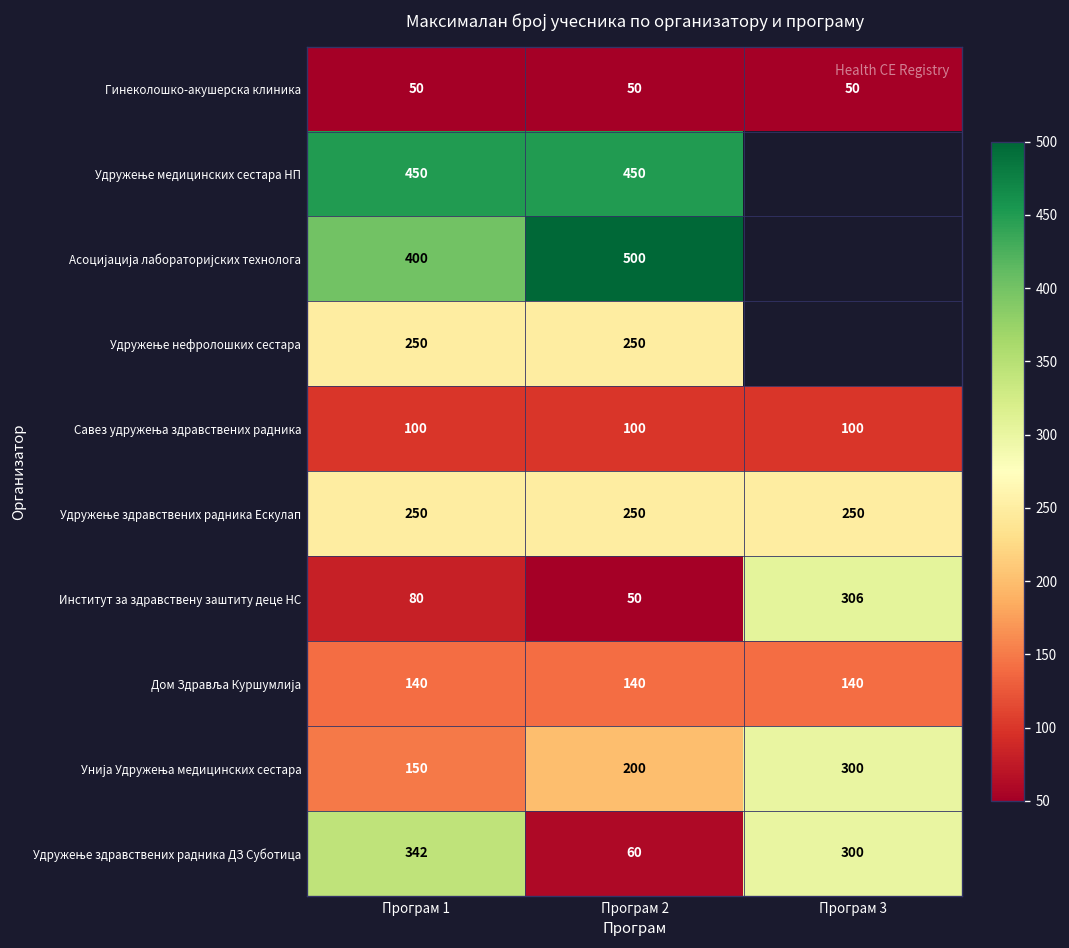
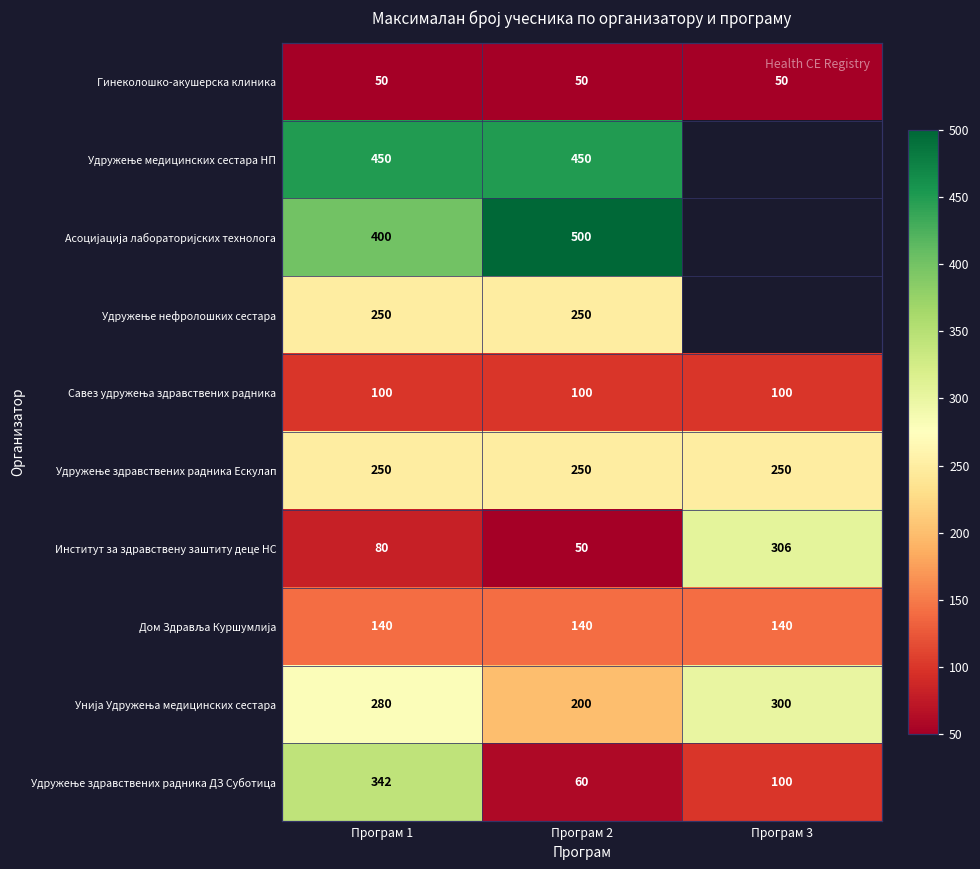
  {
    "Гинеколошко-акушерска клиника": {
      "Програм 1": 50,
      "Програм 2": 50
    },
    "Удружење медицинских сестара НП": {
      "Програм 1": 450,
      "Програм 2": 450
    },
    "Асоцијација лабораторијских технолога": {
      "Програм 1": 400,
      "Програм 2": 500
    },
    "Удружење нефролошких сестара": {
      "Програм 1": 250,
      "Програм 2": 250
    },
    "Савез удружења здравствених радника": {
      "Програм 1": 100,
      "Програм 2": 100,
      "Програм 3": 100
    },
    "Удружење здравствених радника Ескулап": {
      "Програм 1": 250,
      "Програм 2": 250,
      "Програм 3": 250
    },
    "Институт за здравствену заштиту деце НС": {
      "Програм 1": 80,
      "Програм 2": 50,
      "Програм 3": 306
    },
    "Дом Здравља Куршумлија": {
      "Програм 1": 140,
      "Програм 2": 140,
      "Програм 3": 140
    },
    "Унија Удружења медицинских сестара": {
-     "Програм 1": 150,
+     "Програм 1": 280,
      "Програм 2": 200,
      "Програм 3": 300
    },
    "Удружење здравствених радника ДЗ Суботица": {
      "Програм 1": 342,
      "Програм 2": 60,
-     "Програм 3": 300
+     "Програм 3": 100
    }
  }
